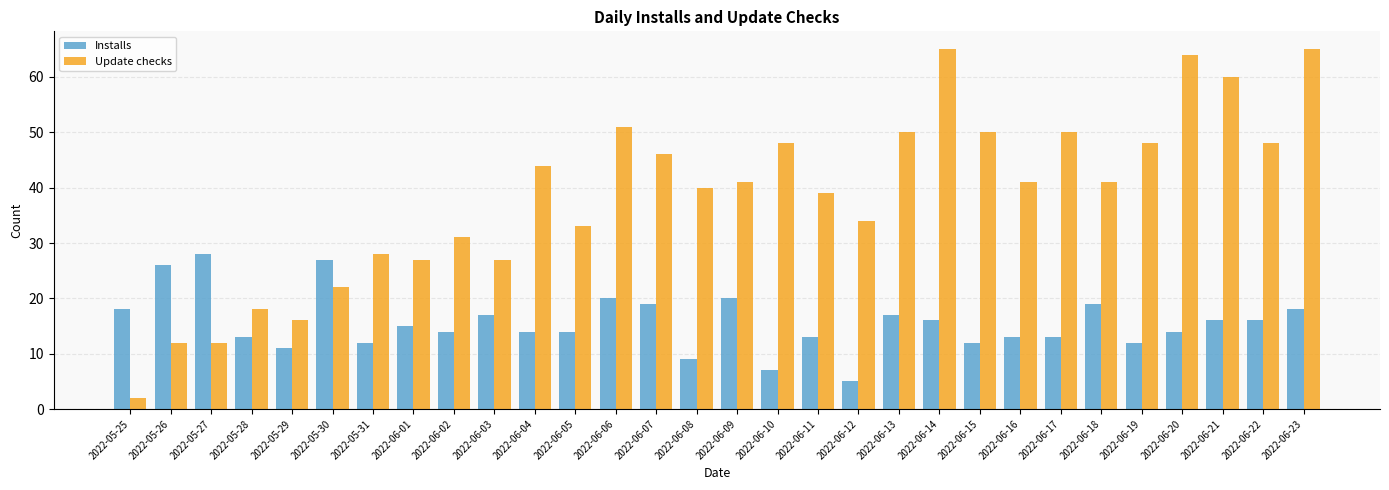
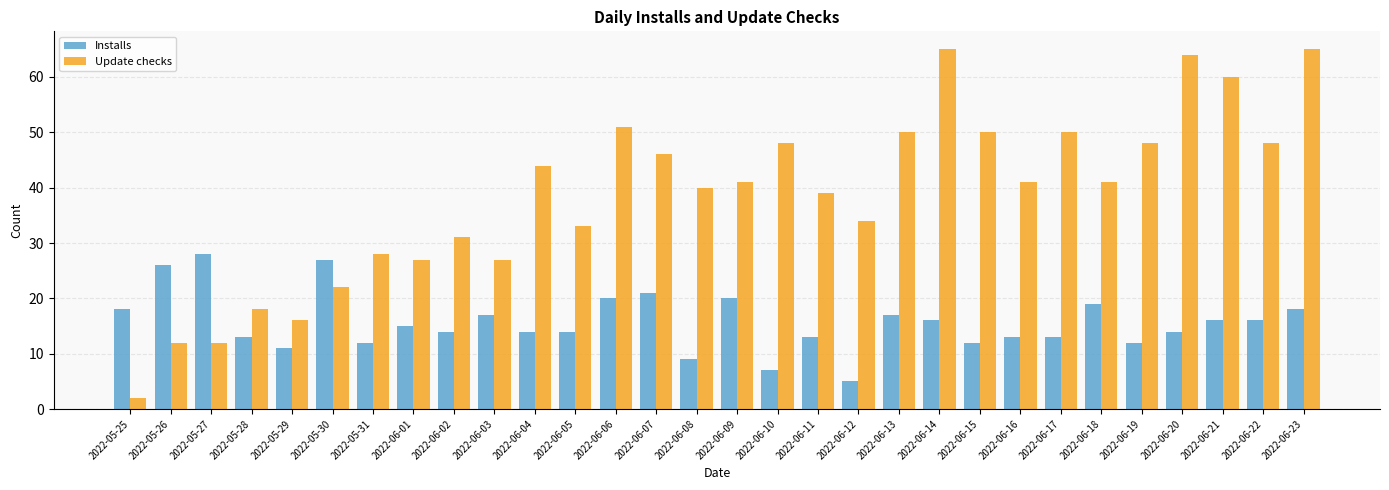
  {
    "Installs": {
      "2022-05-25": 18,
      "2022-05-26": 26,
      "2022-05-27": 28,
      "2022-05-28": 13,
      "2022-05-29": 11,
      "2022-05-30": 27,
      "2022-05-31": 12,
      "2022-06-01": 15,
      "2022-06-02": 14,
      "2022-06-03": 17,
      "2022-06-04": 14,
      "2022-06-05": 14,
      "2022-06-06": 20,
-     "2022-06-07": 19,
+     "2022-06-07": 21,
      "2022-06-08": 9,
      "2022-06-09": 20,
      "2022-06-10": 7,
      "2022-06-11": 13,
      "2022-06-12": 5,
      "2022-06-13": 17,
      "2022-06-14": 16,
      "2022-06-15": 12,
      "2022-06-16": 13,
      "2022-06-17": 13,
      "2022-06-18": 19,
      "2022-06-19": 12,
      "2022-06-20": 14,
      "2022-06-21": 16,
      "2022-06-22": 16,
      "2022-06-23": 18
    },
    "Update checks": {
      "2022-05-25": 2,
      "2022-05-26": 12,
      "2022-05-27": 12,
      "2022-05-28": 18,
      "2022-05-29": 16,
      "2022-05-30": 22,
      "2022-05-31": 28,
      "2022-06-01": 27,
      "2022-06-02": 31,
      "2022-06-03": 27,
      "2022-06-04": 44,
      "2022-06-05": 33,
      "2022-06-06": 51,
      "2022-06-07": 46,
      "2022-06-08": 40,
      "2022-06-09": 41,
      "2022-06-10": 48,
      "2022-06-11": 39,
      "2022-06-12": 34,
      "2022-06-13": 50,
      "2022-06-14": 65,
      "2022-06-15": 50,
      "2022-06-16": 41,
      "2022-06-17": 50,
      "2022-06-18": 41,
      "2022-06-19": 48,
      "2022-06-20": 64,
      "2022-06-21": 60,
      "2022-06-22": 48,
      "2022-06-23": 65
    }
  }
